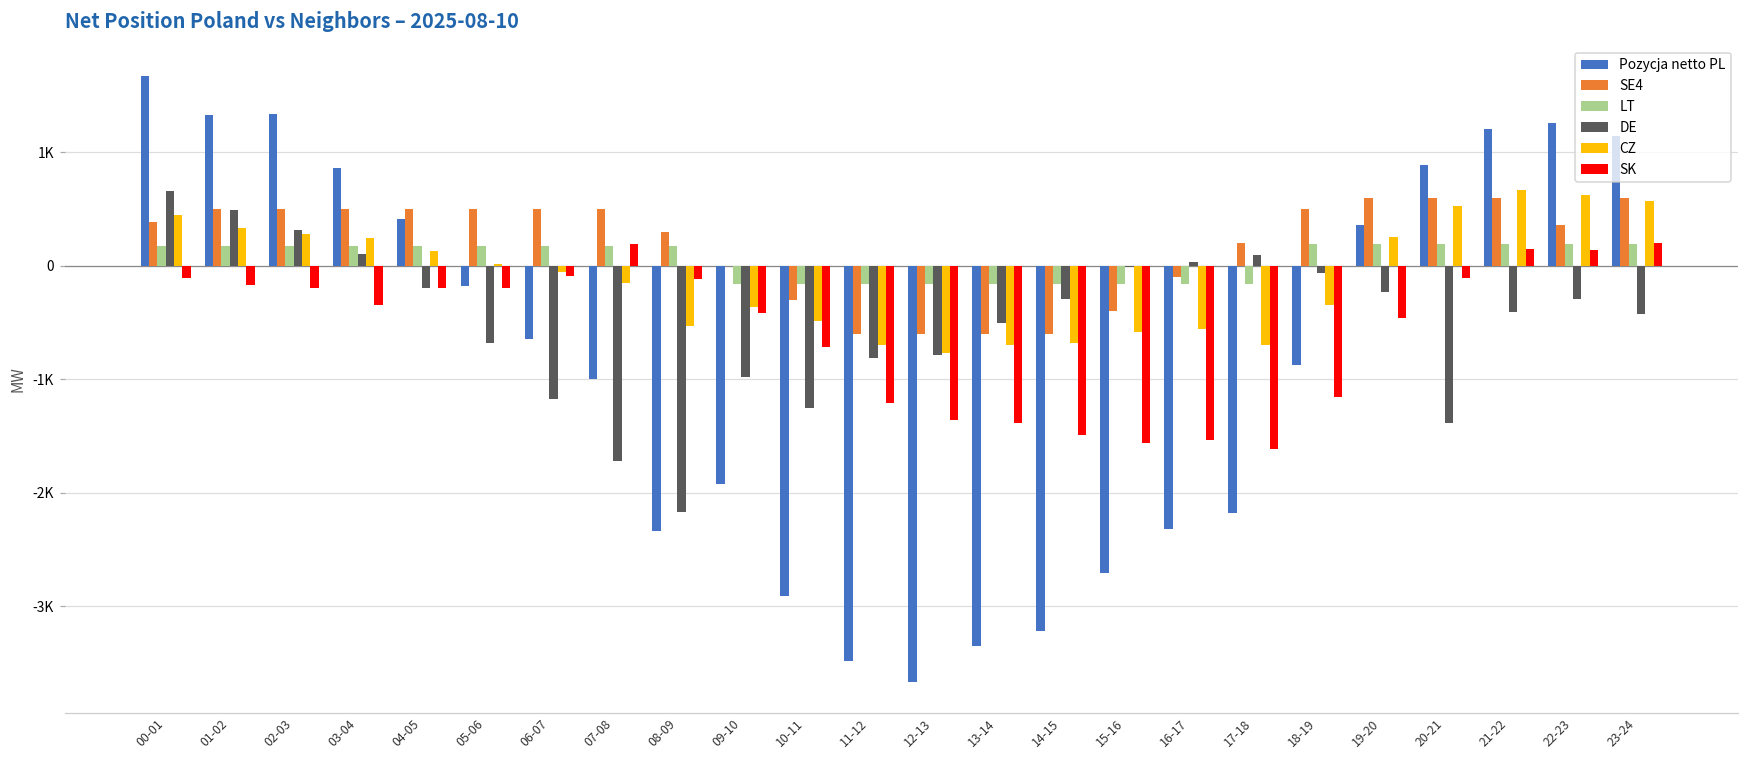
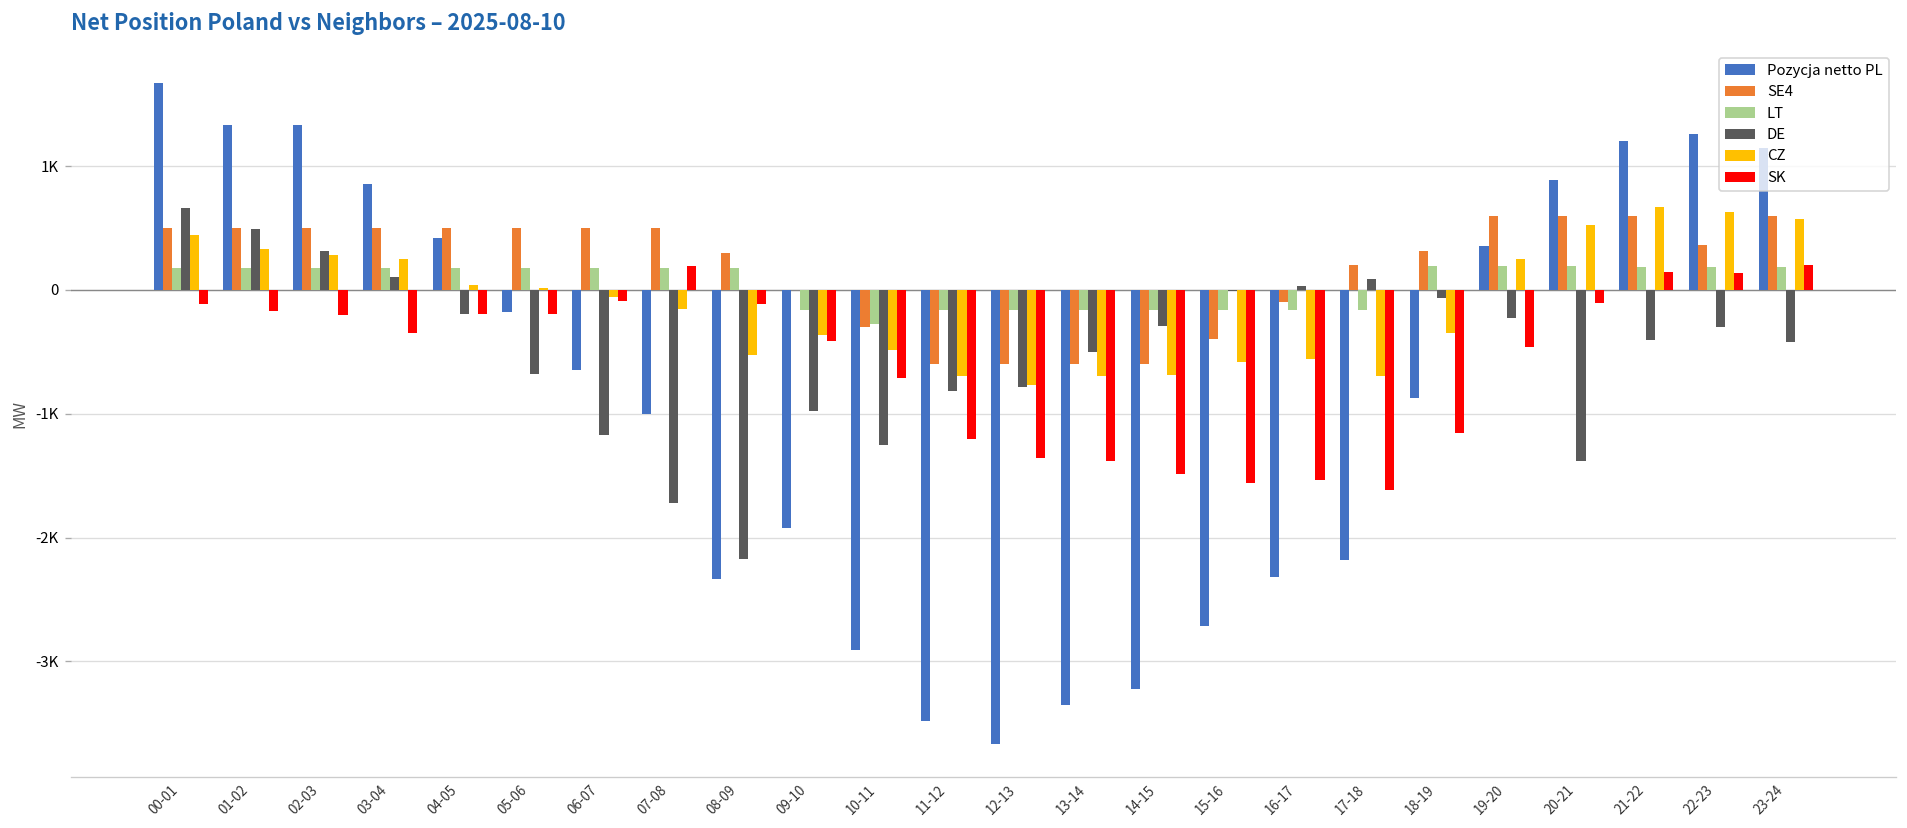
  {
    "Pozycja netto PL": {
      "00-01": 1670,
      "01-02": 1330,
      "02-03": 1340,
      "03-04": 860,
      "04-05": 420,
      "05-06": -180,
      "06-07": -640,
      "07-08": -1000,
      "08-09": -2340,
      "09-10": -1920,
      "10-11": -2910,
      "11-12": -3480,
      "12-13": -3670,
      "13-14": -3350,
      "14-15": -3220,
      "15-16": -2710,
      "16-17": -2320,
      "17-18": -2180,
      "18-19": -870,
      "19-20": 360,
      "20-21": 880,
      "21-22": 1200,
      "22-23": 1260
    },
    "SE4": {
-     "00-01": 390,
+     "00-01": 500,
      "01-02": 500,
      "02-03": 500,
      "03-04": 500,
      "04-05": 500,
      "05-06": 500,
      "06-07": 500,
      "07-08": 500,
      "08-09": 300,
      "09-10": 0,
      "10-11": -300,
      "11-12": -600,
      "12-13": -600,
      "13-14": -600,
      "14-15": -600,
      "15-16": -400,
      "16-17": -100,
      "17-18": 200,
-     "18-19": 500,
+     "18-19": 310,
      "19-20": 600,
      "20-21": 600,
      "21-22": 600,
      "22-23": 360,
      "23-24": 600
    },
    "LT": {
      "00-01": 170,
      "01-02": 170,
      "02-03": 180,
      "03-04": 180,
      "04-05": 180,
      "05-06": 180,
      "06-07": 170,
      "07-08": 170,
      "08-09": 170,
      "09-10": -160,
-     "10-11": -160,
+     "10-11": -280,
      "11-12": -160,
      "12-13": -160,
      "13-14": -160,
      "14-15": -160,
      "15-16": -160,
      "16-17": -160,
      "17-18": -160,
      "18-19": 190,
      "19-20": 190,
      "20-21": 190,
      "21-22": 190,
      "22-23": 190,
      "23-24": 190
    },
    "DE": {
      "00-01": 660,
      "01-02": 490,
      "02-03": 310,
      "03-04": 100,
      "04-05": -200,
      "05-06": -680,
      "06-07": -1170,
      "07-08": -1720,
      "08-09": -2170,
      "09-10": -980,
      "10-11": -1250,
      "11-12": -820,
      "12-13": -780,
      "13-14": -500,
      "14-15": -290,
      "16-17": 40,
      "17-18": 90,
      "18-19": -60,
      "19-20": -230,
      "20-21": -1380,
      "21-22": -400,
      "22-23": -300,
      "23-24": -420
    },
    "CZ": {
      "00-01": 450,
      "01-02": 330,
      "02-03": 280,
      "03-04": 250,
-     "04-05": 130,
+     "04-05": 40,
      "06-07": -60,
      "07-08": -150,
      "08-09": -530,
      "09-10": -370,
      "10-11": -490,
      "11-12": -700,
      "12-13": -770,
      "13-14": -700,
      "14-15": -680,
      "15-16": -580,
      "16-17": -560,
      "17-18": -700,
      "18-19": -350,
      "19-20": 250,
      "20-21": 520,
      "21-22": 670,
      "22-23": 630,
      "23-24": 570
    },
    "SK": {
      "00-01": -110,
      "01-02": -170,
      "02-03": -200,
      "03-04": -350,
      "04-05": -190,
      "05-06": -190,
      "06-07": -90,
      "07-08": 190,
      "08-09": -110,
      "09-10": -410,
      "10-11": -710,
      "11-12": -1210,
      "12-13": -1360,
      "13-14": -1380,
      "14-15": -1490,
      "15-16": -1560,
      "16-17": -1530,
      "17-18": -1610,
      "18-19": -1150,
      "19-20": -460,
      "20-21": -100,
      "21-22": 150,
      "22-23": 140,
      "23-24": 200
    }
  }
